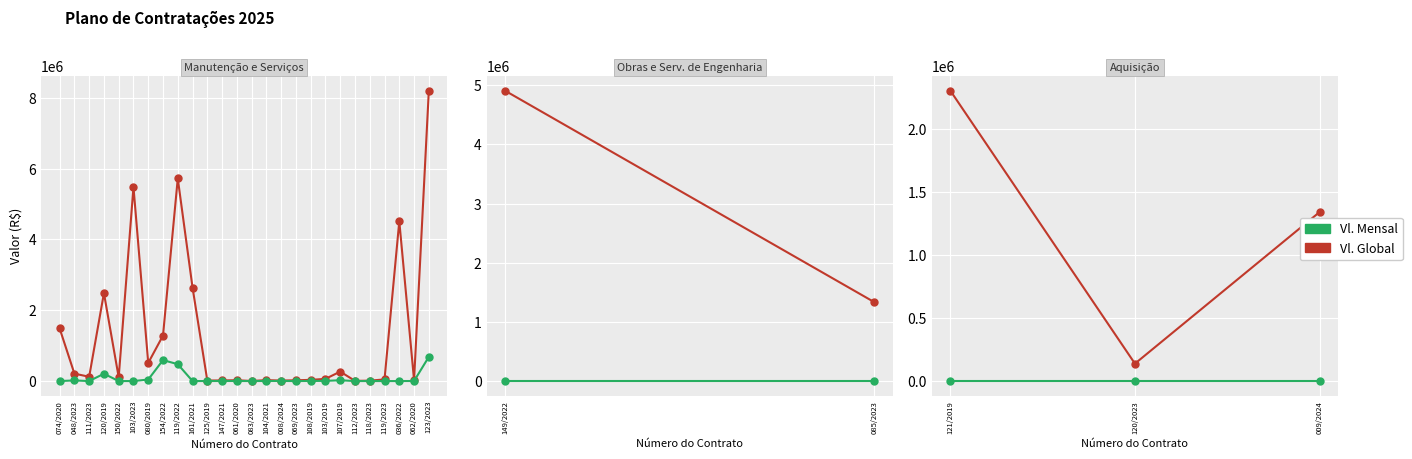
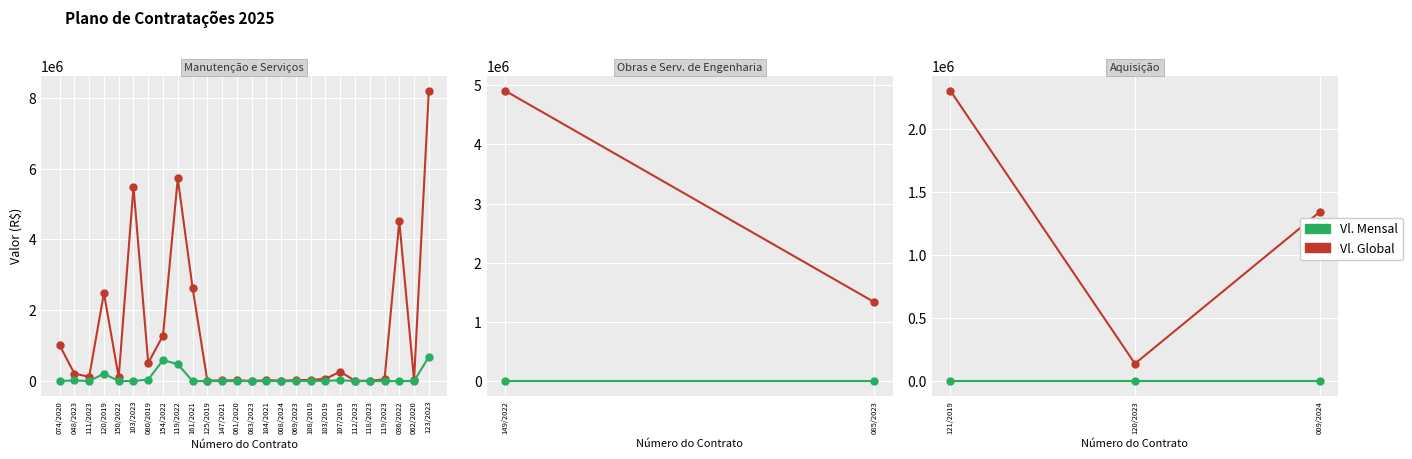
  {
    "Manutenção e Serviços": {
      "Vl. Global": {
-       "074/2020": 1500000,
+       "074/2020": 1000000,
        "048/2023": 200000,
        "111/2023": 100000,
        "120/2019": 2500000,
        "150/2022": 100000,
        "103/2023": 5500000,
        "080/2019": 500000,
        "154/2022": 1300000,
        "119/2022": 5700000,
        "161/2021": 2600000,
        "107/2019": 300000,
        "036/2022": 4500000,
        "123/2023": 8200000
      },
      "Vl. Mensal": {
        "074/2020": 0,
        "048/2023": 0,
        "111/2023": 0,
        "120/2019": 200000,
        "150/2022": 0,
        "103/2023": 0,
        "080/2019": 0,
        "154/2022": 600000,
        "119/2022": 500000,
        "161/2021": 0,
        "107/2019": 0,
        "036/2022": 0,
        "123/2023": 700000
      }
    },
    "Obras e Serv. de Engenharia": {
      "Vl. Global": {
        "149/2022": 4900000,
        "085/2023": 1300000
      },
      "Vl. Mensal": {
        "149/2022": 0,
        "085/2023": 0
      }
    },
    "Aquisição": {
      "Vl. Global": {
        "121/2019": 2310000,
        "120/2023": 140000,
        "009/2024": 1340000
      },
      "Vl. Mensal": {
        "121/2019": 0,
        "120/2023": 0,
        "009/2024": 0
      }
    }
  }
